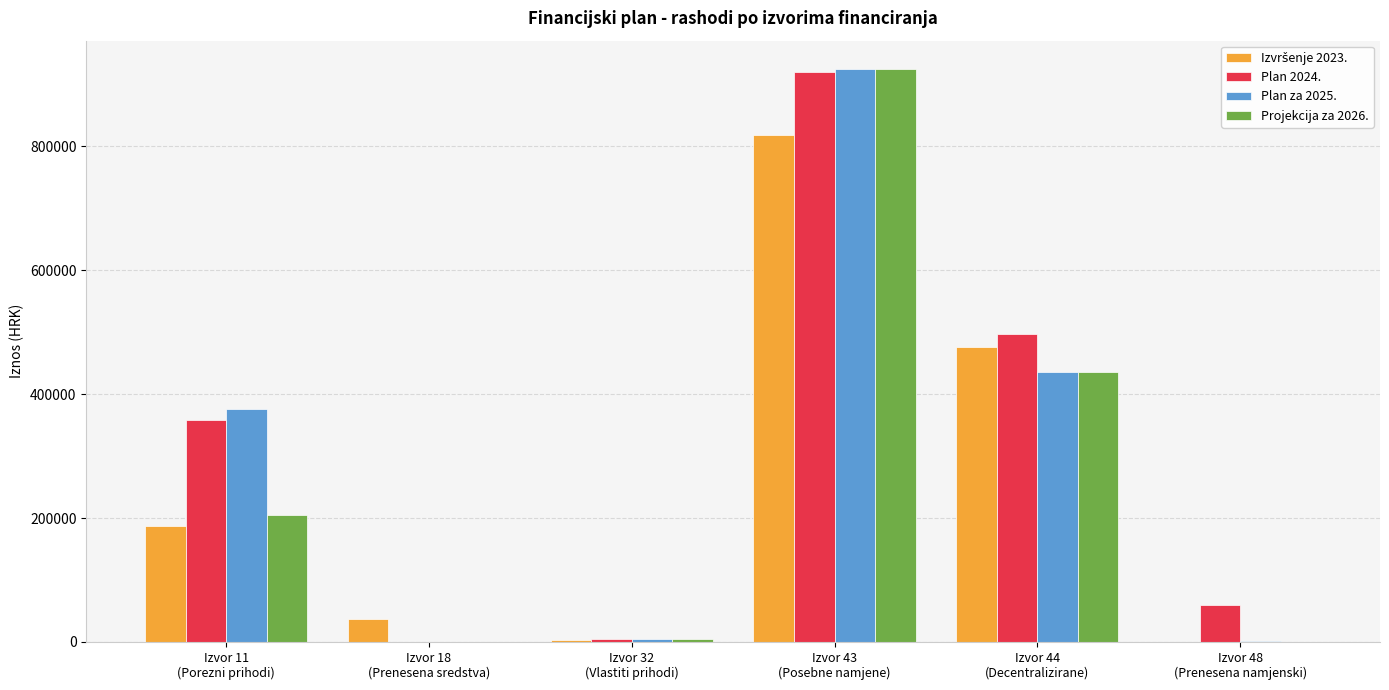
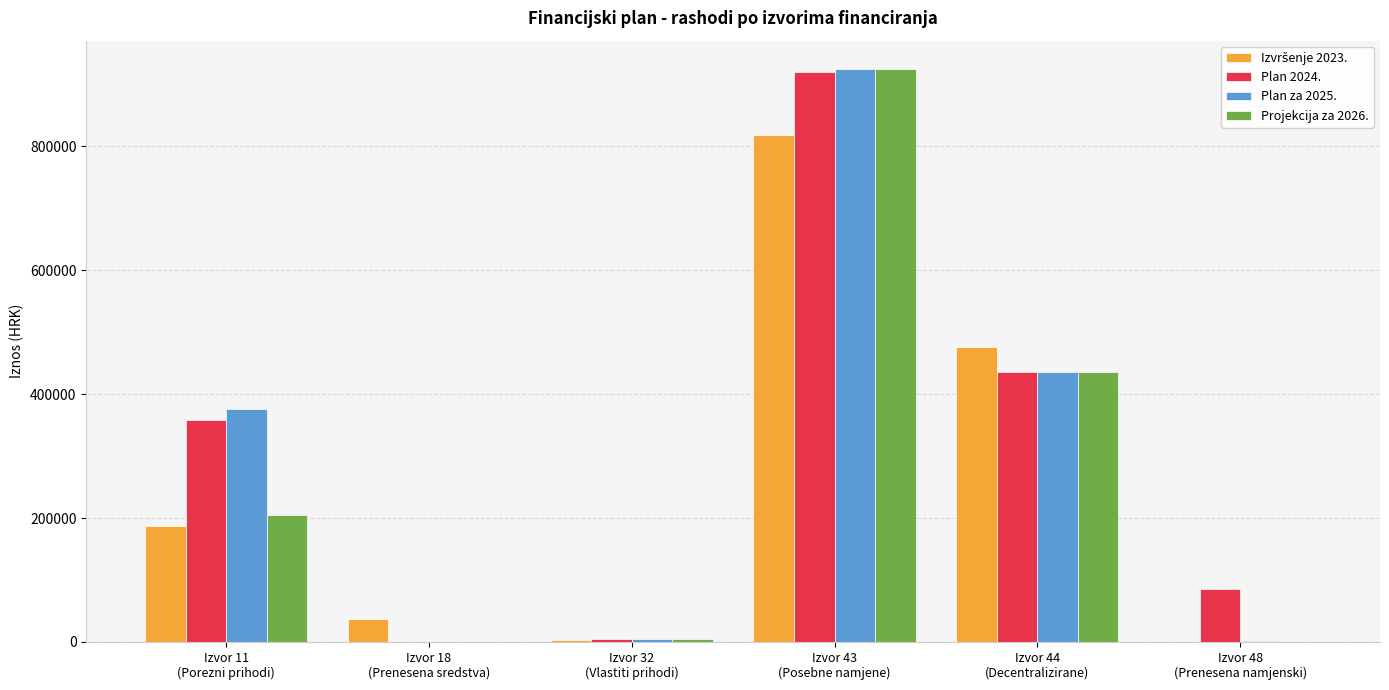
  {
    "Izvršenje 2023.": {
      "Izvor 11 (Porezni prihodi)": 190000,
      "Izvor 18 (Prenesena sredstva)": 40000,
      "Izvor 43 (Posebne namjene)": 820000,
      "Izvor 44 (Decentralizirane)": 480000,
      "Izvor 48 (Prenesena namjenski)": 0
    },
    "Plan 2024.": {
      "Izvor 11 (Porezni prihodi)": 360000,
      "Izvor 18 (Prenesena sredstva)": 0,
      "Izvor 32 (Vlastiti prihodi)": 0,
      "Izvor 43 (Posebne namjene)": 920000,
-     "Izvor 44 (Decentralizirane)": 500000,
-     "Izvor 48 (Prenesena namjenski)": 60000
+     "Izvor 44 (Decentralizirane)": 440000,
+     "Izvor 48 (Prenesena namjenski)": 90000
    },
    "Plan za 2025.": {
      "Izvor 11 (Porezni prihodi)": 380000,
      "Izvor 18 (Prenesena sredstva)": 0,
      "Izvor 32 (Vlastiti prihodi)": 0,
      "Izvor 43 (Posebne namjene)": 920000,
      "Izvor 44 (Decentralizirane)": 440000
    },
    "Projekcija za 2026.": {
      "Izvor 11 (Porezni prihodi)": 210000,
      "Izvor 18 (Prenesena sredstva)": 0,
      "Izvor 32 (Vlastiti prihodi)": 0,
      "Izvor 43 (Posebne namjene)": 920000,
      "Izvor 44 (Decentralizirane)": 440000,
      "Izvor 48 (Prenesena namjenski)": 0
    }
  }
